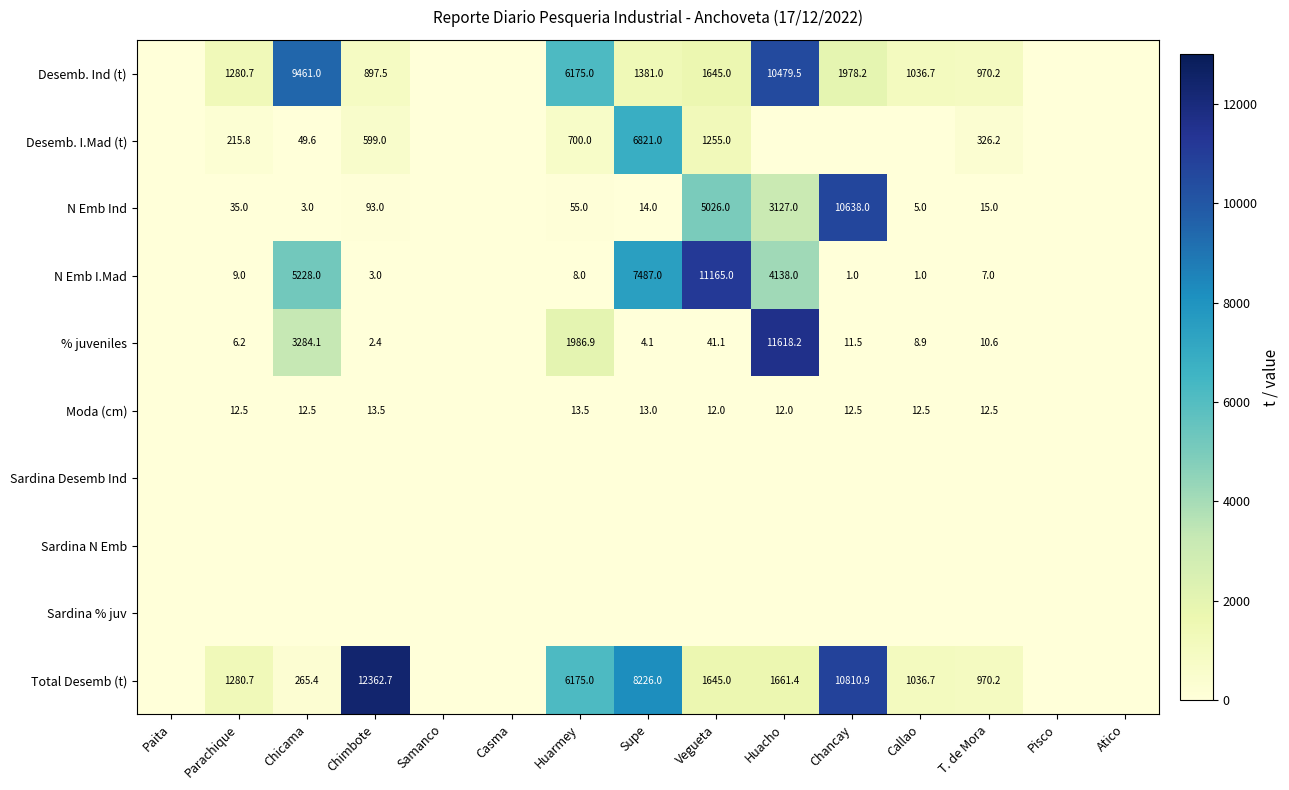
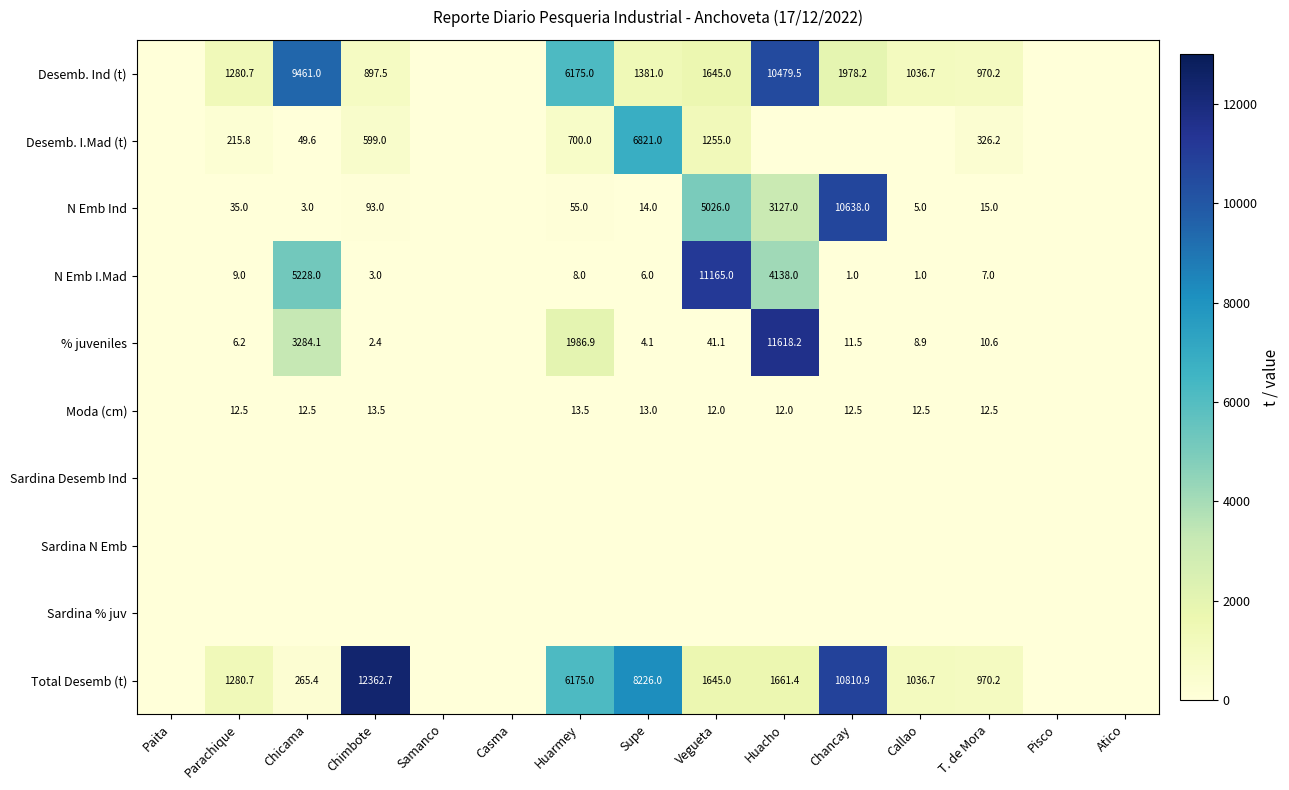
  {
    "Desemb. Ind (t)": {
      "Parachique": 1280.7,
      "Chicama": 9461.0,
      "Chimbote": 897.5,
      "Huarmey": 6175.0,
      "Supe": 1381.0,
      "Vegueta": 1645.0,
      "Huacho": 10479.5,
      "Chancay": 1978.2,
      "Callao": 1036.7,
      "T. de Mora": 970.2
    },
    "Desemb. I.Mad (t)": {
      "Parachique": 215.8,
      "Chicama": 49.6,
      "Chimbote": 599.0,
      "Huarmey": 700.0,
      "Supe": 6821.0,
      "Vegueta": 1255.0,
      "T. de Mora": 326.2
    },
    "N Emb Ind": {
      "Parachique": 35.0,
      "Chicama": 3.0,
      "Chimbote": 93.0,
      "Huarmey": 55.0,
      "Supe": 14.0,
      "Vegueta": 5026.0,
      "Huacho": 3127.0,
      "Chancay": 10638.0,
      "Callao": 5.0,
      "T. de Mora": 15.0
    },
    "N Emb I.Mad": {
      "Parachique": 9.0,
      "Chicama": 5228.0,
      "Chimbote": 3.0,
      "Huarmey": 8.0,
-     "Supe": 7487.0,
+     "Supe": 6.0,
      "Vegueta": 11165.0,
      "Huacho": 4138.0,
      "Chancay": 1.0,
      "Callao": 1.0,
      "T. de Mora": 7.0
    },
    "% juveniles": {
      "Parachique": 6.2,
      "Chicama": 3284.1,
      "Chimbote": 2.4,
      "Huarmey": 1986.9,
      "Supe": 4.1,
      "Vegueta": 41.1,
      "Huacho": 11618.2,
      "Chancay": 11.5,
      "Callao": 8.9,
      "T. de Mora": 10.6
    },
    "Moda (cm)": {
      "Parachique": 12.5,
      "Chicama": 12.5,
      "Chimbote": 13.5,
      "Huarmey": 13.5,
      "Supe": 13.0,
      "Vegueta": 12.0,
      "Huacho": 12.0,
      "Chancay": 12.5,
      "Callao": 12.5,
      "T. de Mora": 12.5
    },
    "Total Desemb (t)": {
      "Parachique": 1280.7,
      "Chicama": 265.4,
      "Chimbote": 12362.7,
      "Huarmey": 6175.0,
      "Supe": 8226.0,
      "Vegueta": 1645.0,
      "Huacho": 1661.4,
      "Chancay": 10810.9,
      "Callao": 1036.7,
      "T. de Mora": 970.2
    }
  }
